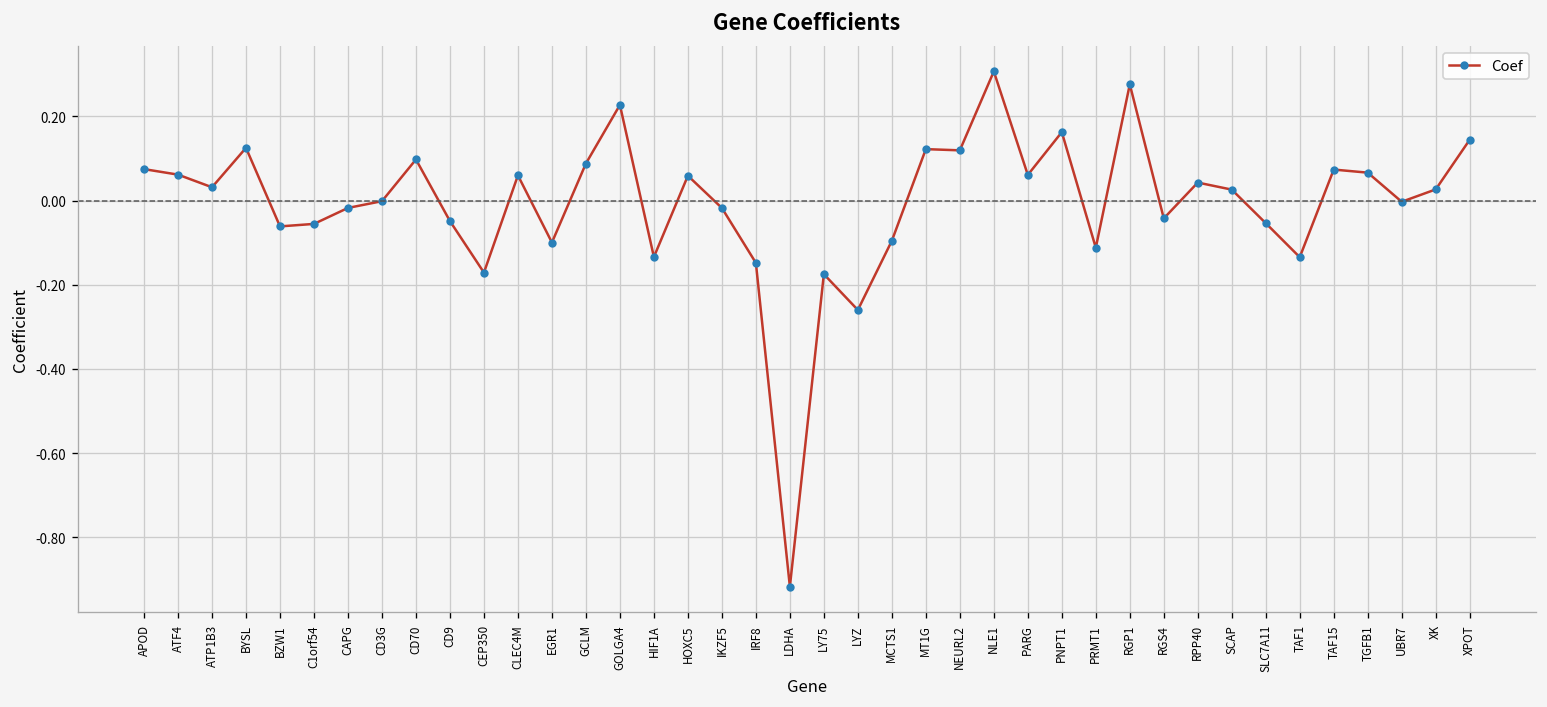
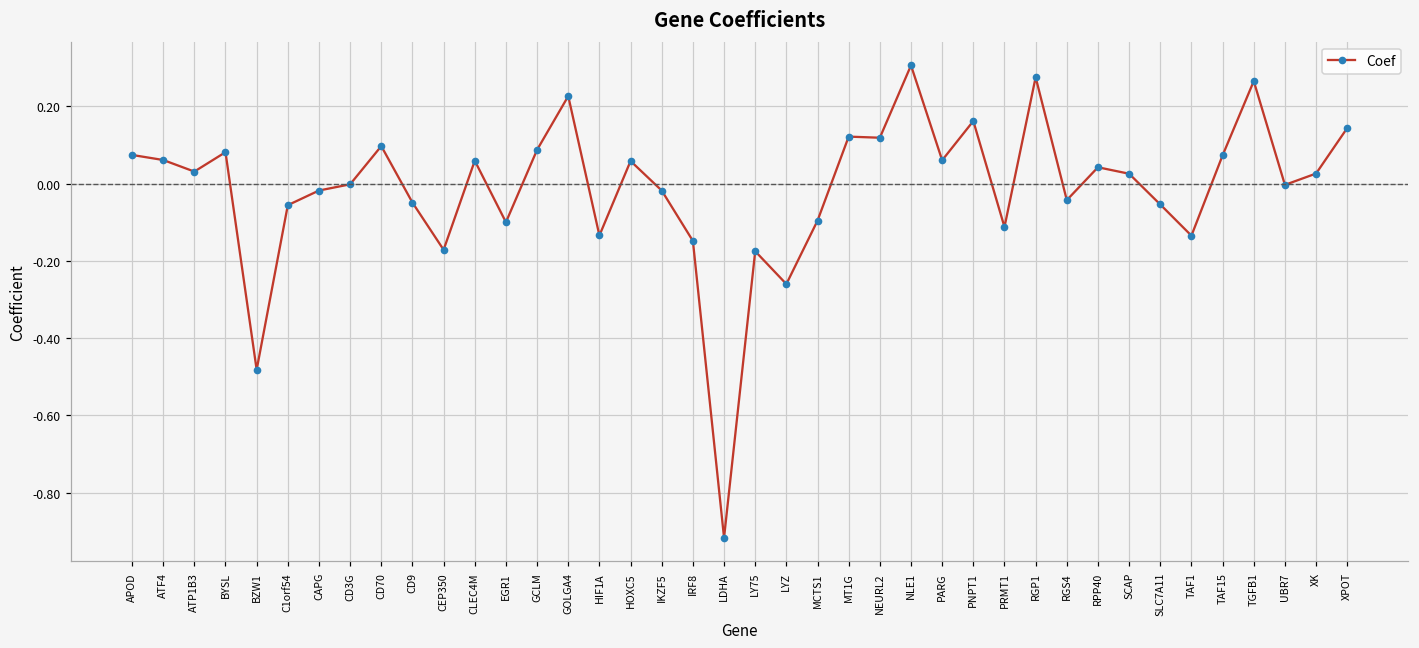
  {
    "APOD": 0.07,
    "ATF4": 0.06,
    "ATP1B3": 0.03,
-   "BYSL": 0.13,
-   "BZW1": -0.06,
+   "BYSL": 0.08,
+   "BZW1": -0.48,
    "C1orf54": -0.06,
    "CAPG": -0.02,
    "CD3G": 0.00,
    "CD70": 0.10,
    "CD9": -0.05,
    "CEP350": -0.17,
    "CLEC4M": 0.06,
    "EGR1": -0.10,
    "GCLM": 0.09,
    "GOLGA4": 0.23,
    "HIF1A": -0.13,
    "HOXC5": 0.06,
    "IKZF5": -0.02,
    "IRF8": -0.15,
    "LDHA": -0.92,
    "LY75": -0.17,
    "LYZ": -0.26,
    "MCTS1": -0.10,
    "MT1G": 0.12,
    "NEURL2": 0.12,
    "NLE1": 0.31,
    "PARG": 0.06,
    "PNPT1": 0.16,
    "PRMT1": -0.11,
    "RGP1": 0.28,
    "RGS4": -0.04,
    "RPP40": 0.04,
    "SCAP": 0.03,
    "SLC7A11": -0.05,
    "TAF1": -0.13,
    "TAF15": 0.07,
-   "TGFB1": 0.07,
+   "TGFB1": 0.27,
    "UBR7": 0.00,
    "XK": 0.03,
    "XPOT": 0.14
  }
